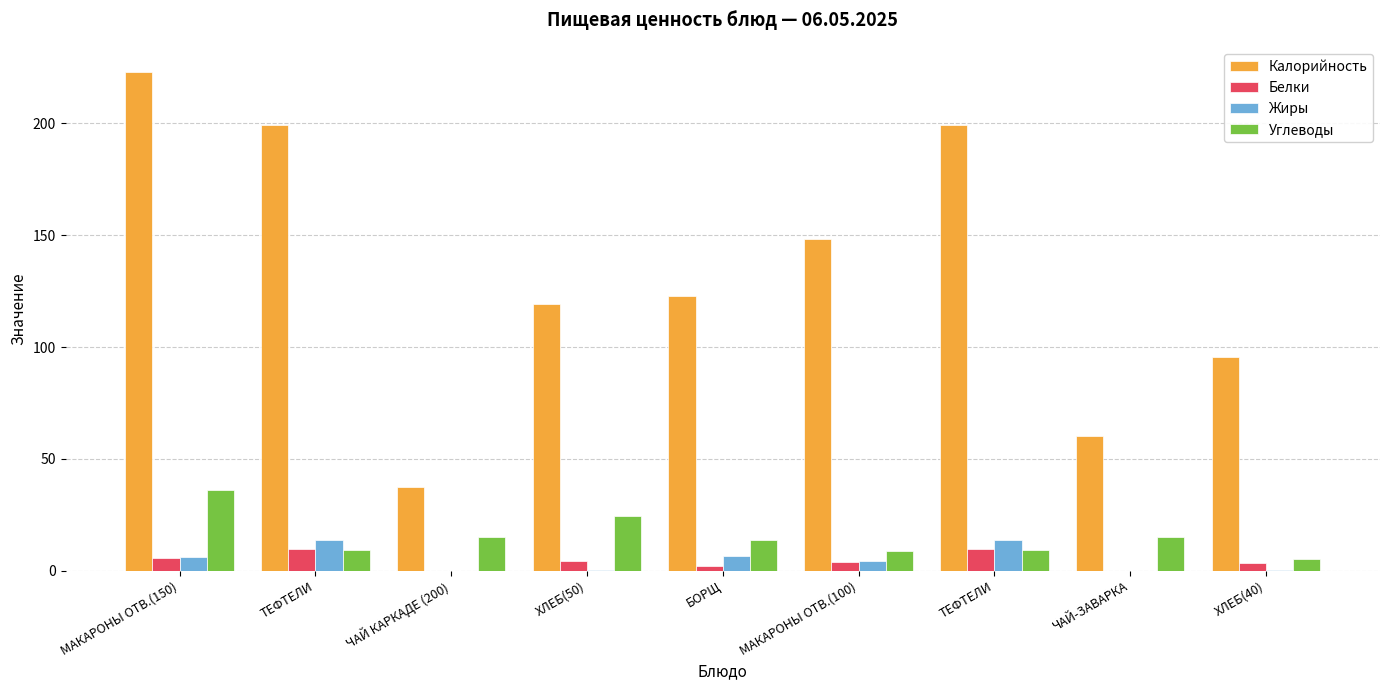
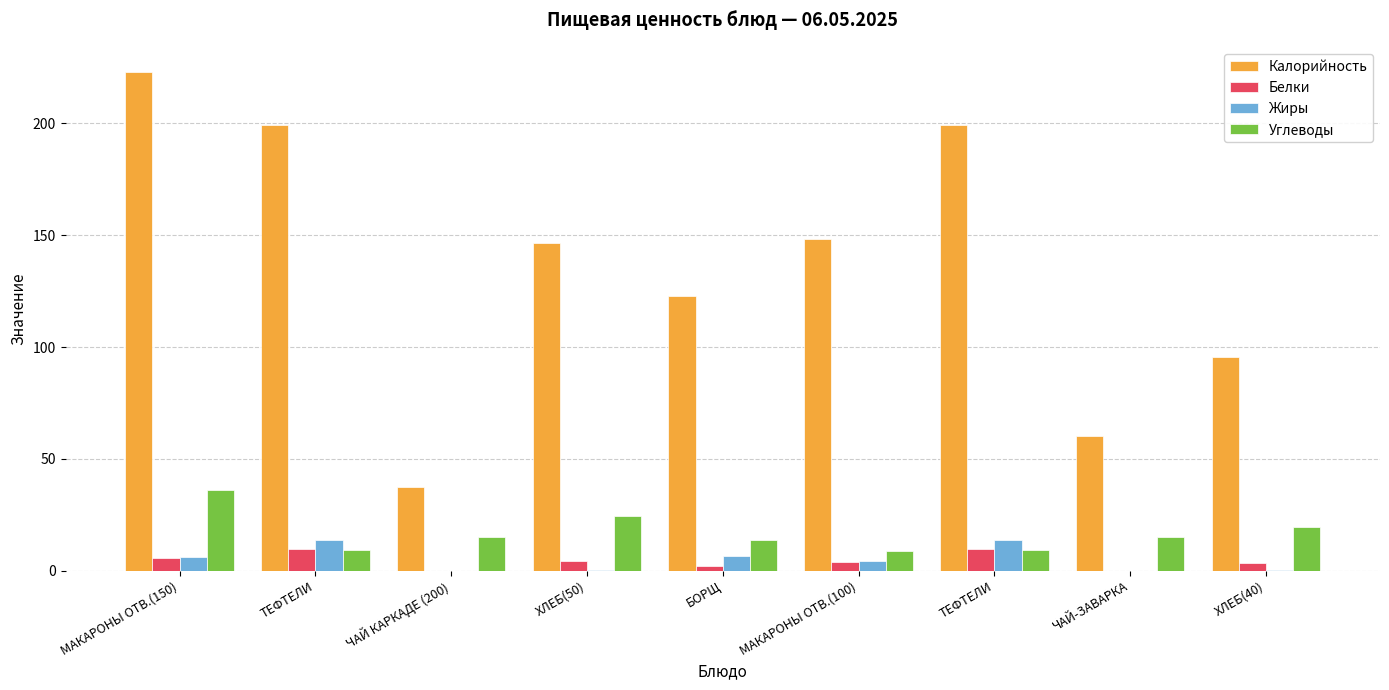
  {
    "Калорийность": {
      "МАКАРОНЫ ОТВ.(150)": 223,
      "ЧАЙ КАРКАДЕ (200)": 38,
-     "ХЛЕБ(50)": 119,
+     "ХЛЕБ(50)": 147,
      "БОРЩ": 123,
      "МАКАРОНЫ ОТВ.(100)": 148,
      "ЧАЙ-ЗАВАРКА": 60,
      "ХЛЕБ(40)": 95
    },
    "Белки": {
      "МАКАРОНЫ ОТВ.(150)": 6,
      "ЧАЙ КАРКАДЕ (200)": 0,
      "ХЛЕБ(50)": 4,
      "БОРЩ": 2,
      "МАКАРОНЫ ОТВ.(100)": 4,
      "ЧАЙ-ЗАВАРКА": 0,
      "ХЛЕБ(40)": 3
    },
    "Жиры": {
      "МАКАРОНЫ ОТВ.(150)": 6,
      "ЧАЙ КАРКАДЕ (200)": 0,
      "БОРЩ": 7,
      "МАКАРОНЫ ОТВ.(100)": 4,
      "ЧАЙ-ЗАВАРКА": 0
    },
    "Углеводы": {
      "МАКАРОНЫ ОТВ.(150)": 36,
      "ЧАЙ КАРКАДЕ (200)": 15,
      "ХЛЕБ(50)": 25,
      "БОРЩ": 14,
      "МАКАРОНЫ ОТВ.(100)": 9,
      "ЧАЙ-ЗАВАРКА": 15,
-     "ХЛЕБ(40)": 5
+     "ХЛЕБ(40)": 20
    }
  }
